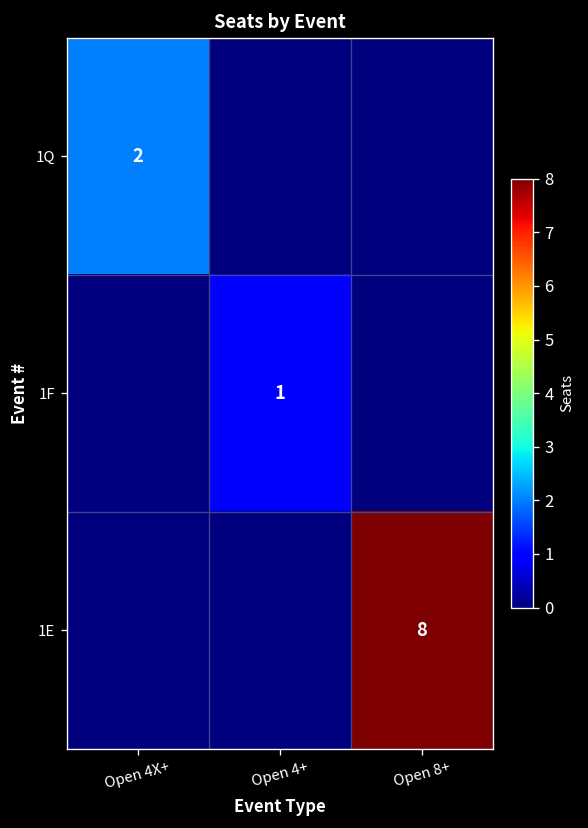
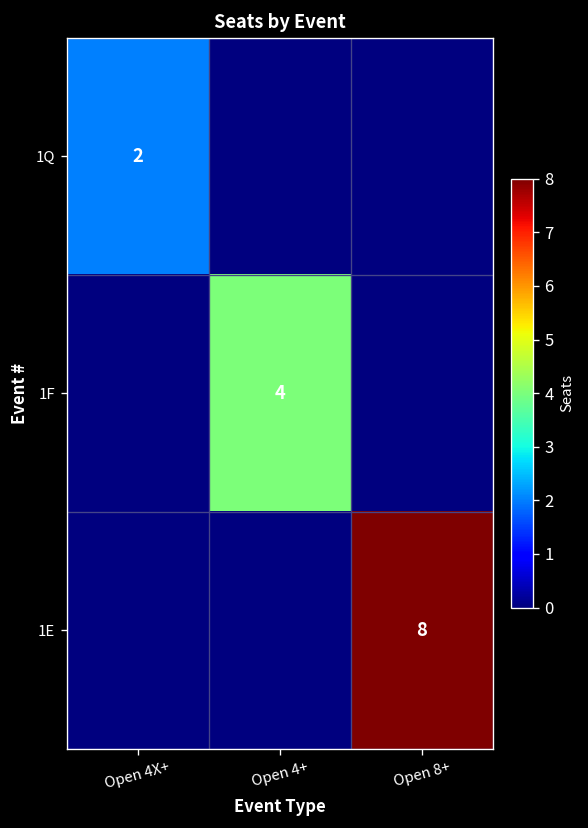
  {
    "1Q": {
      "Open 4X+": 2
    },
    "1F": {
-     "Open 4+": 1
+     "Open 4+": 4
    },
    "1E": {
      "Open 8+": 8
    }
  }
